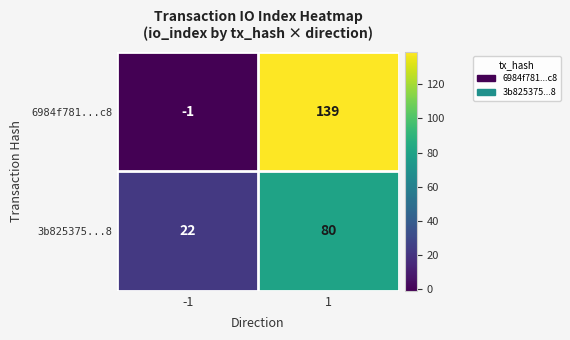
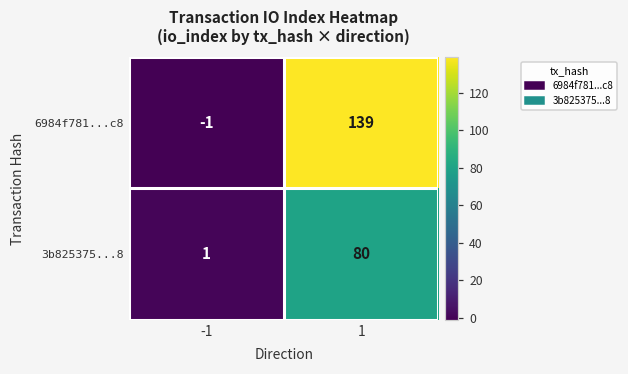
  {
    "6984f781...c8": {
      "-1": -1,
      "1": 139
    },
    "3b825375...8": {
-     "-1": 22,
+     "-1": 1,
      "1": 80
    }
  }
